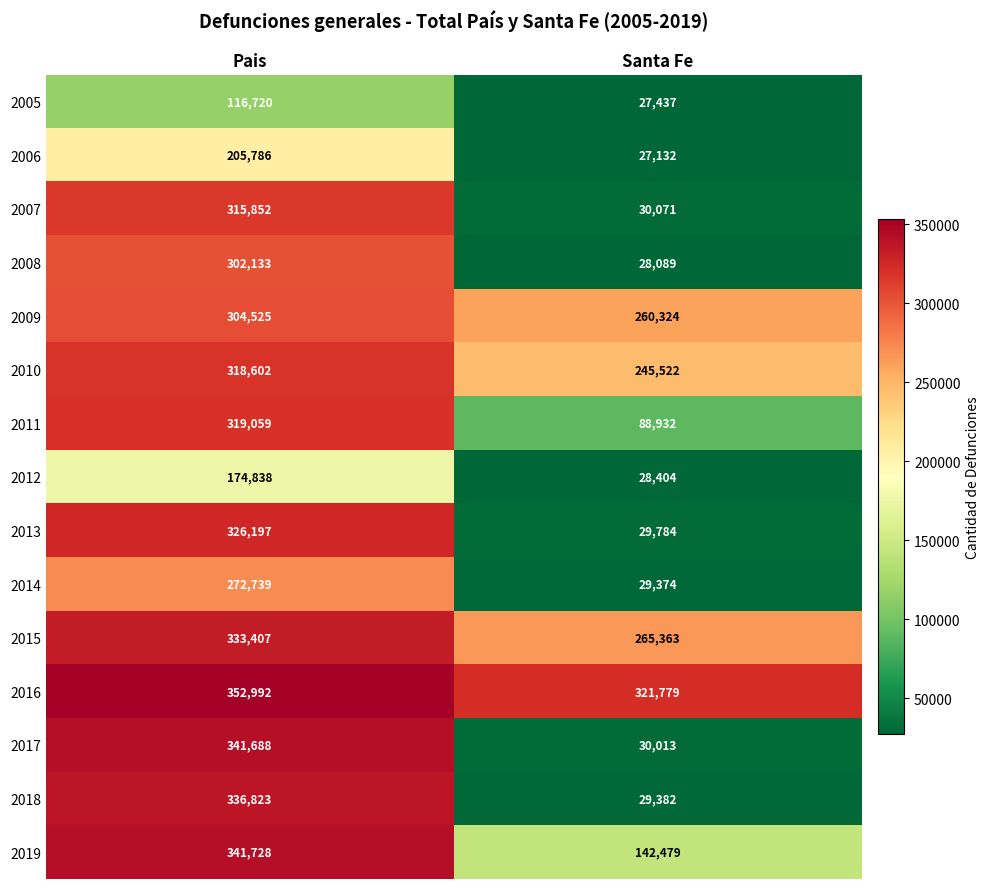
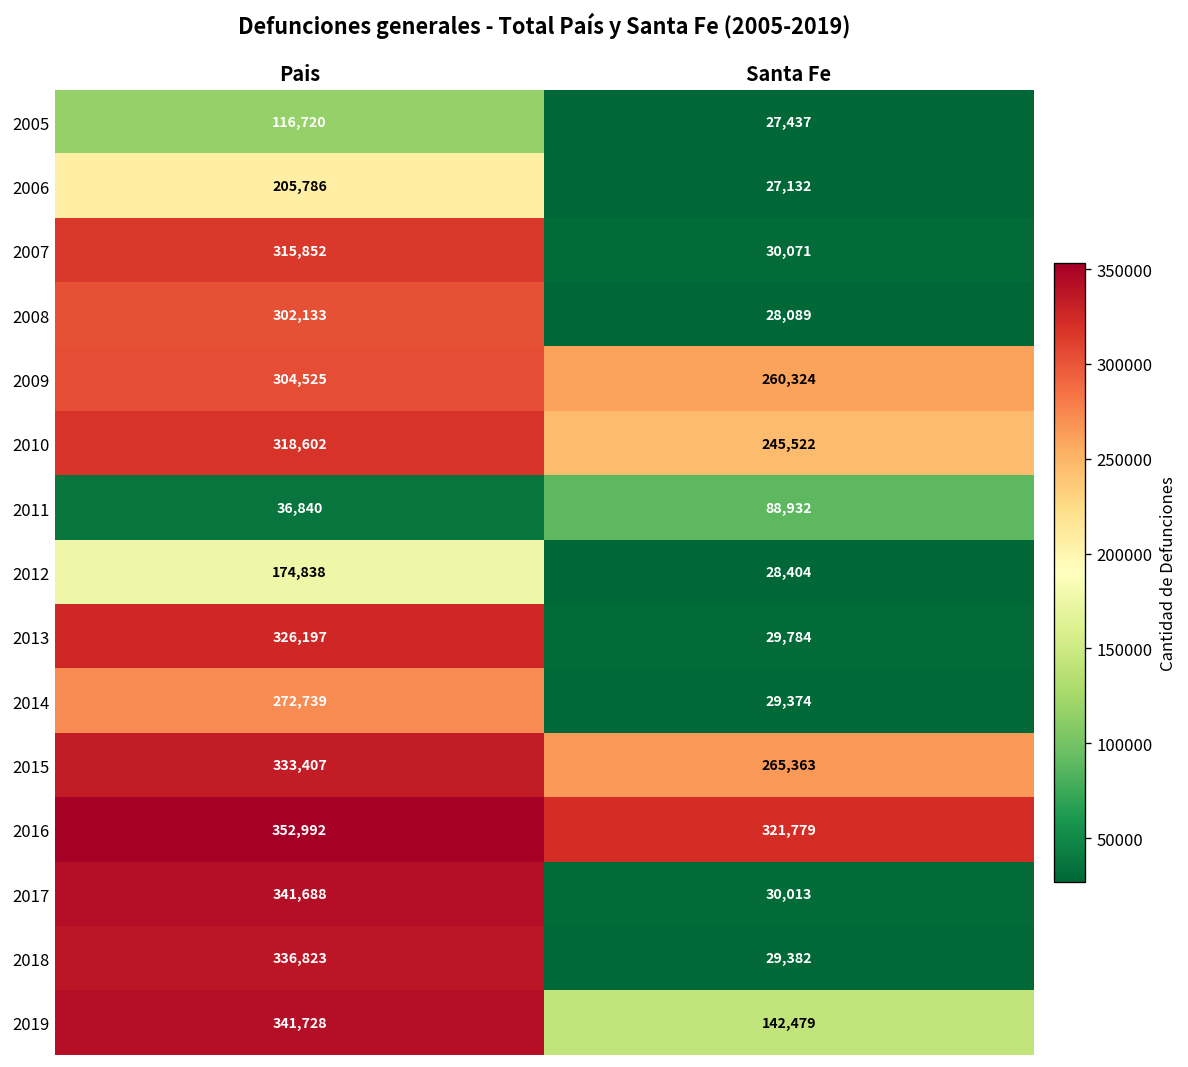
  {
    "2005": {
      "Pais": "116,720",
      "Santa Fe": "27,437"
    },
    "2006": {
      "Pais": "205,786",
      "Santa Fe": "27,132"
    },
    "2007": {
      "Pais": "315,852",
      "Santa Fe": "30,071"
    },
    "2008": {
      "Pais": "302,133",
      "Santa Fe": "28,089"
    },
    "2009": {
      "Pais": "304,525",
      "Santa Fe": "260,324"
    },
    "2010": {
      "Pais": "318,602",
      "Santa Fe": "245,522"
    },
    "2011": {
-     "Pais": "319,059",
+     "Pais": "36,840",
      "Santa Fe": "88,932"
    },
    "2012": {
      "Pais": "174,838",
      "Santa Fe": "28,404"
    },
    "2013": {
      "Pais": "326,197",
      "Santa Fe": "29,784"
    },
    "2014": {
      "Pais": "272,739",
      "Santa Fe": "29,374"
    },
    "2015": {
      "Pais": "333,407",
      "Santa Fe": "265,363"
    },
    "2016": {
      "Pais": "352,992",
      "Santa Fe": "321,779"
    },
    "2017": {
      "Pais": "341,688",
      "Santa Fe": "30,013"
    },
    "2018": {
      "Pais": "336,823",
      "Santa Fe": "29,382"
    },
    "2019": {
      "Pais": "341,728",
      "Santa Fe": "142,479"
    }
  }
